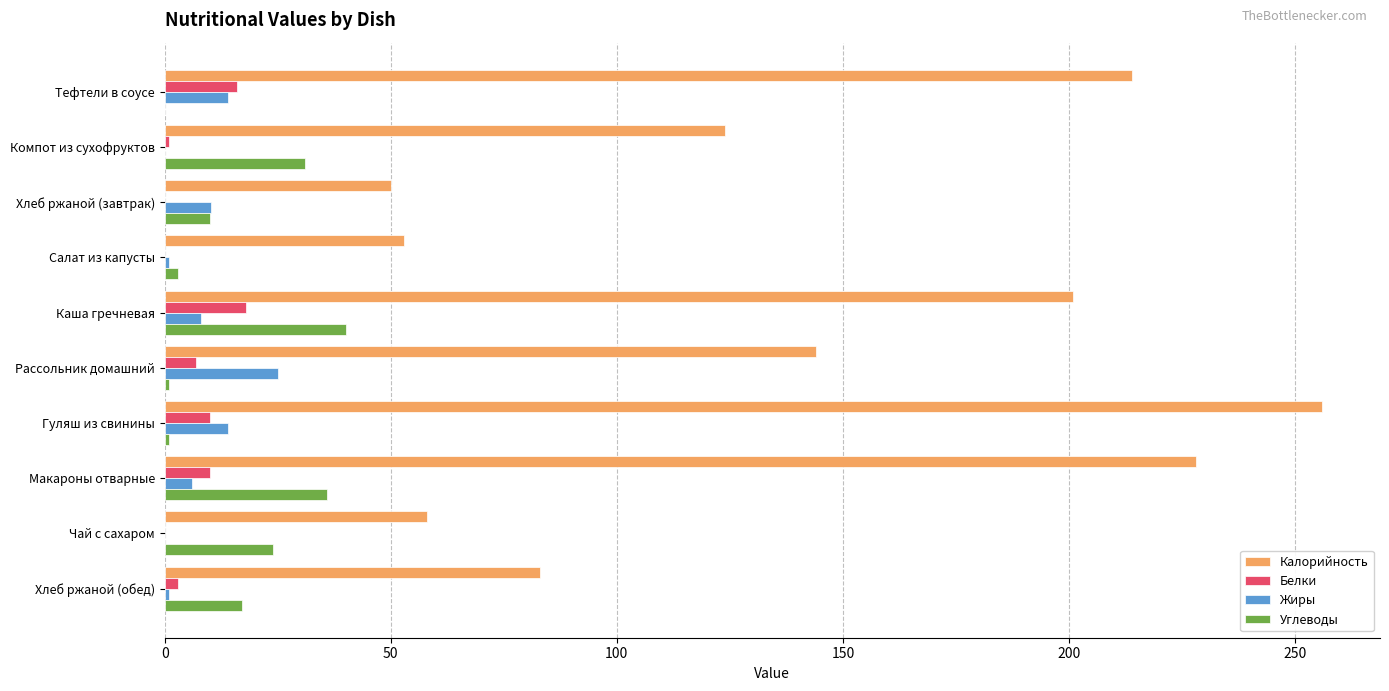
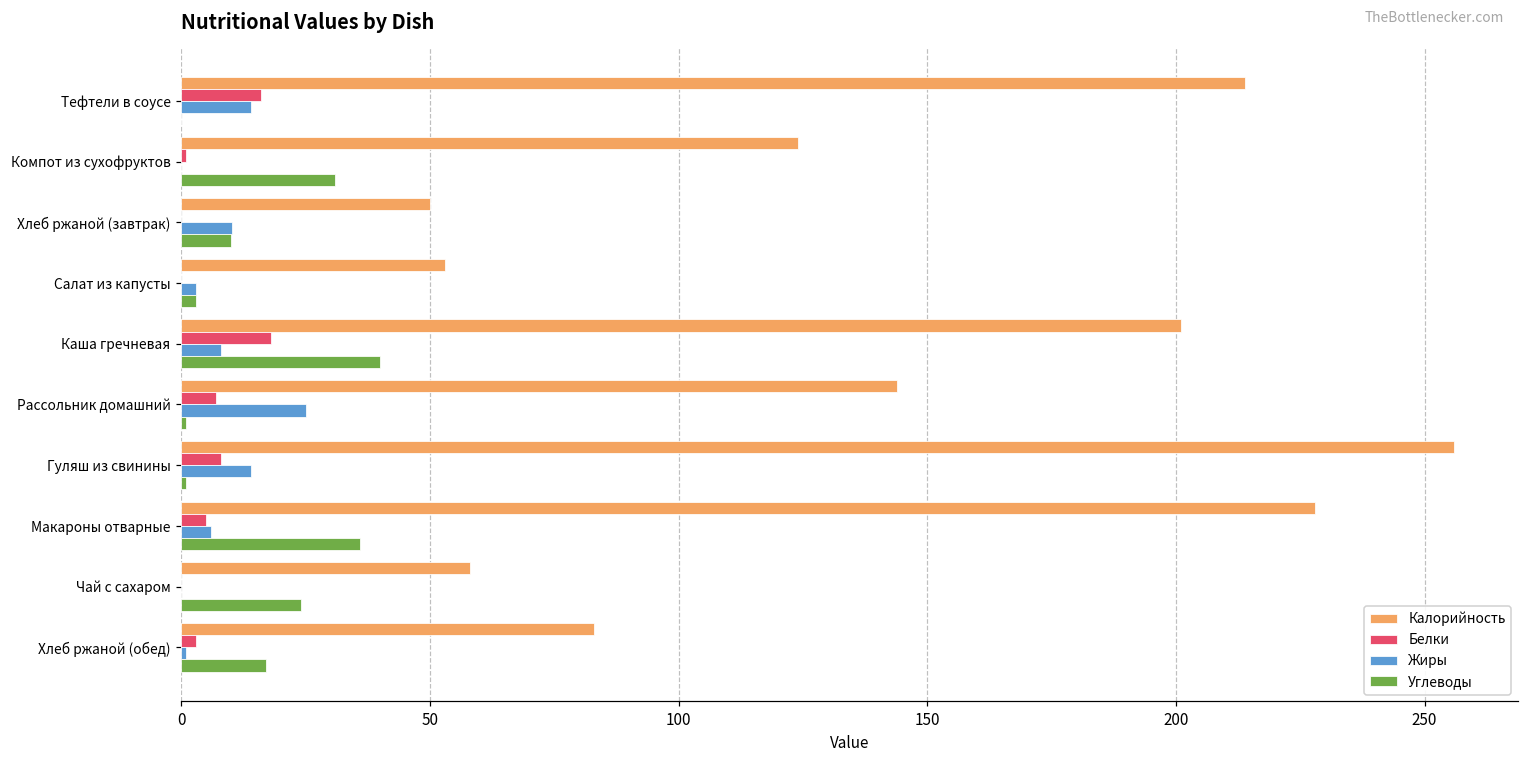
  {
    "Калорийность": {
      "Тефтели в соусе": 214,
      "Компот из сухофруктов": 124,
      "Хлеб ржаной (завтрак)": 50,
      "Салат из капусты": 53,
      "Каша гречневая": 201,
      "Рассольник домашний": 144,
      "Гуляш из свинины": 256,
      "Макароны отварные": 228,
      "Чай с сахаром": 58,
      "Хлеб ржаной (обед)": 83
    },
    "Белки": {
      "Тефтели в соусе": 16,
      "Компот из сухофруктов": 1,
      "Хлеб ржаной (завтрак)": 0,
      "Салат из капусты": 0,
      "Каша гречневая": 18,
      "Рассольник домашний": 7,
-     "Гуляш из свинины": 10,
-     "Макароны отварные": 10,
+     "Гуляш из свинины": 8,
+     "Макароны отварные": 5,
      "Чай с сахаром": 0,
      "Хлеб ржаной (обед)": 3
    },
    "Жиры": {
      "Тефтели в соусе": 14,
      "Компот из сухофруктов": 0,
      "Хлеб ржаной (завтрак)": 10,
-     "Салат из капусты": 1,
+     "Салат из капусты": 3,
      "Каша гречневая": 8,
      "Рассольник домашний": 25,
      "Гуляш из свинины": 14,
      "Макароны отварные": 6,
      "Чай с сахаром": 0,
      "Хлеб ржаной (обед)": 1
    },
    "Углеводы": {
      "Тефтели в соусе": 0,
      "Компот из сухофруктов": 31,
      "Хлеб ржаной (завтрак)": 10,
      "Салат из капусты": 3,
      "Каша гречневая": 40,
      "Рассольник домашний": 1,
      "Гуляш из свинины": 1,
      "Макароны отварные": 36,
      "Чай с сахаром": 24,
      "Хлеб ржаной (обед)": 17
    }
  }
